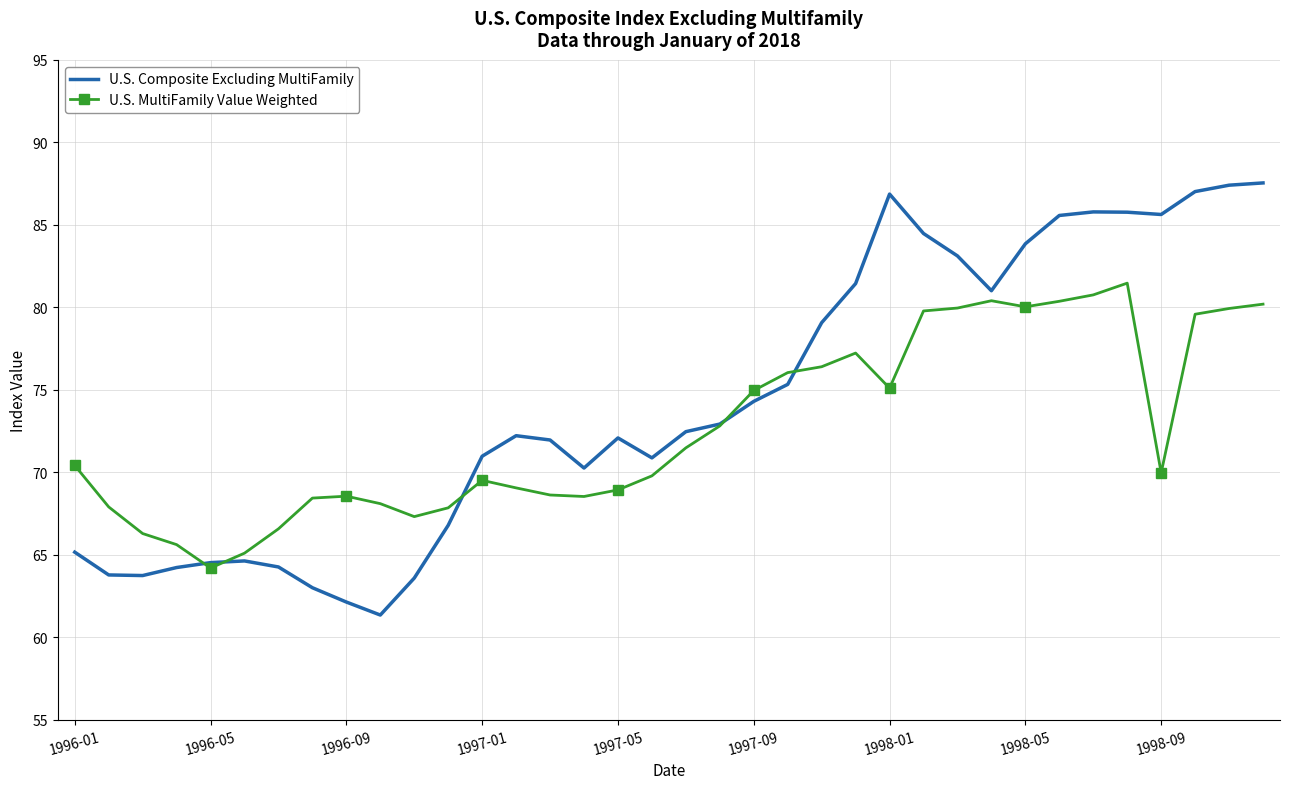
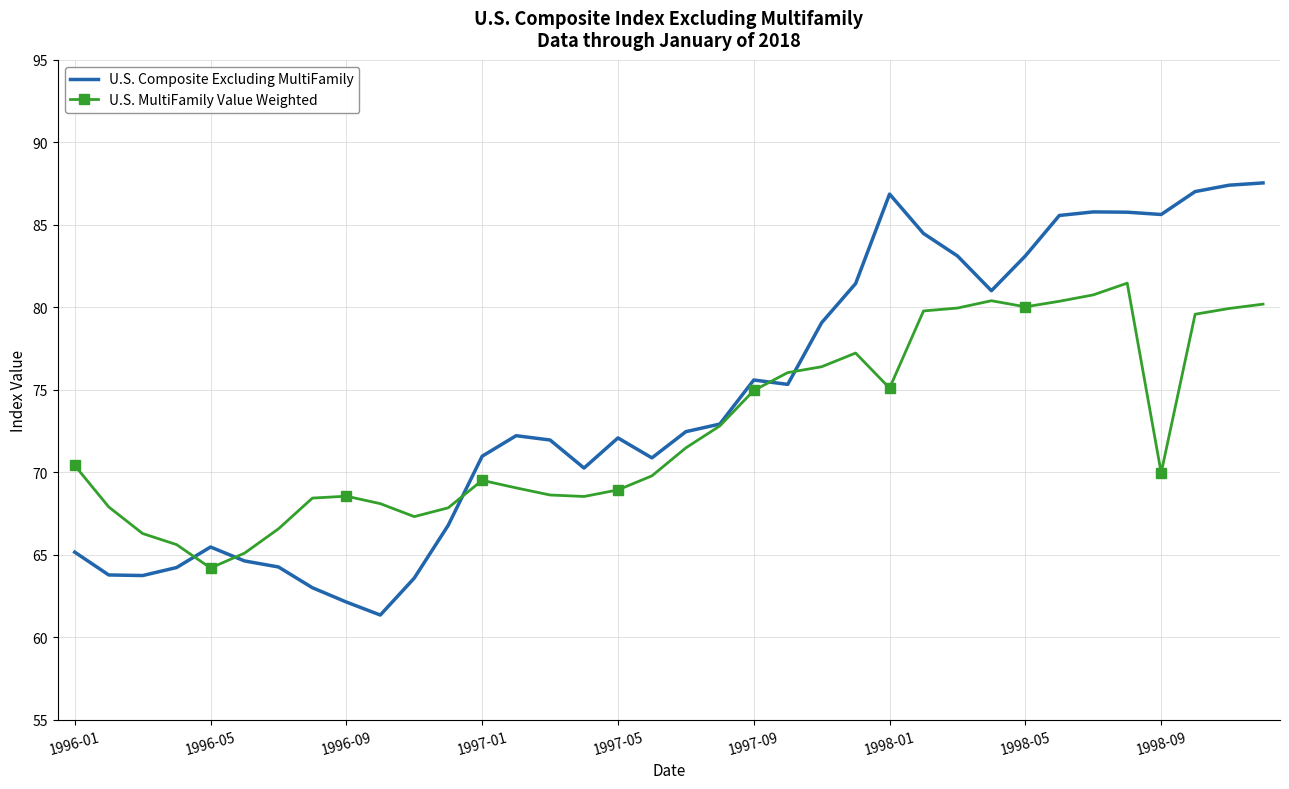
  {
    "U.S. Composite Excluding MultiFamily": {
      "1996-01": 65.2,
-     "1996-05": 64.5,
+     "1996-05": 65.5,
      "1996-09": 62.1,
      "1997-01": 71.0,
      "1997-05": 72.1,
-     "1997-09": 74.3,
+     "1997-09": 75.6,
      "1998-01": 86.9,
-     "1998-05": 83.9,
+     "1998-05": 83.1,
      "1998-09": 85.6
    },
    "U.S. MultiFamily Value Weighted": {
      "1996-01": 70.4,
      "1996-05": 64.2,
      "1996-09": 68.6,
      "1997-01": 69.5,
      "1997-05": 68.9,
      "1997-09": 75.0,
      "1998-01": 75.1,
      "1998-05": 80.0,
      "1998-09": 70.0
    }
  }
